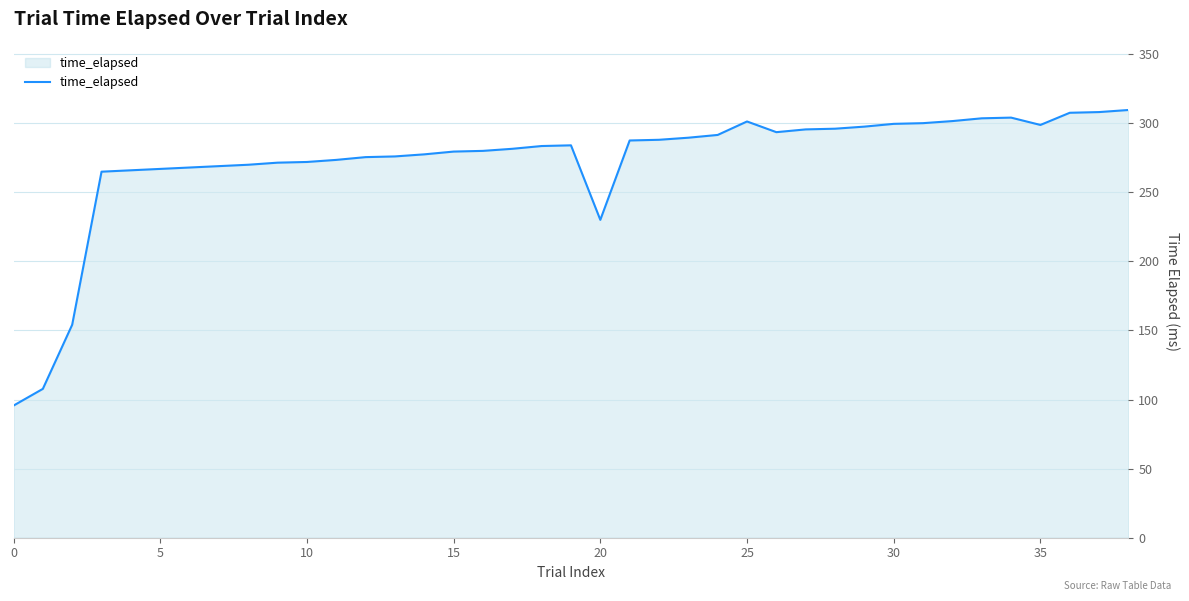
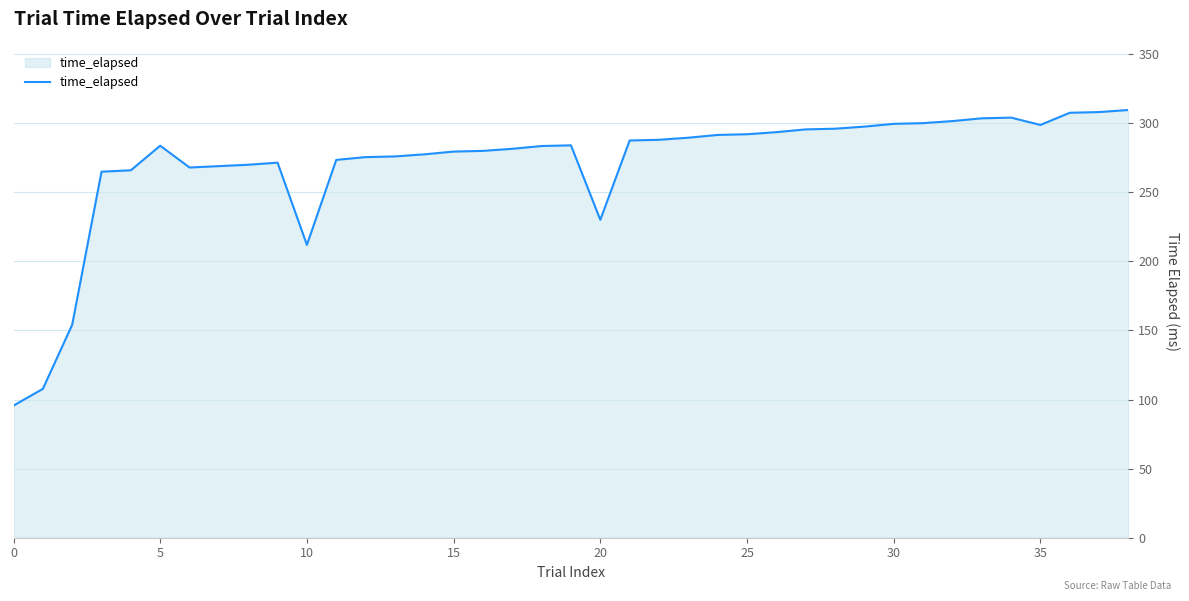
  {
    "0": 96,
-   "5": 267,
-   "10": 272,
+   "5": 284,
+   "10": 212,
    "15": 279,
    "20": 230,
-   "25": 301,
+   "25": 292,
    "30": 299,
    "35": 299
  }
